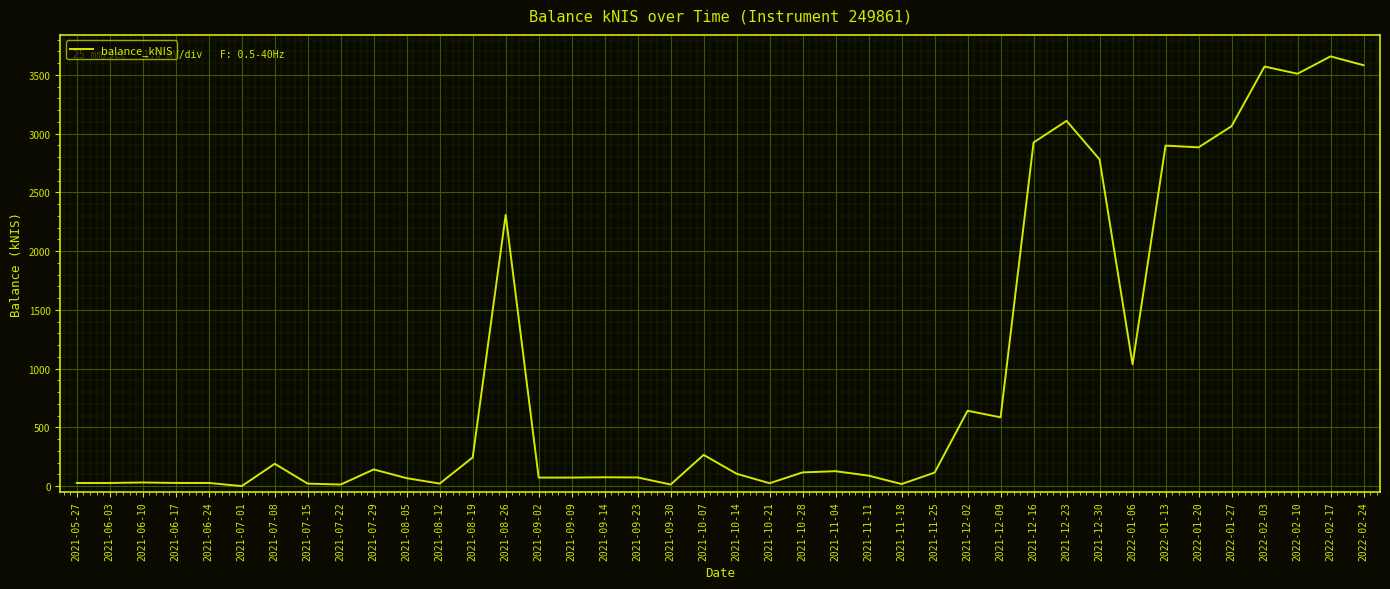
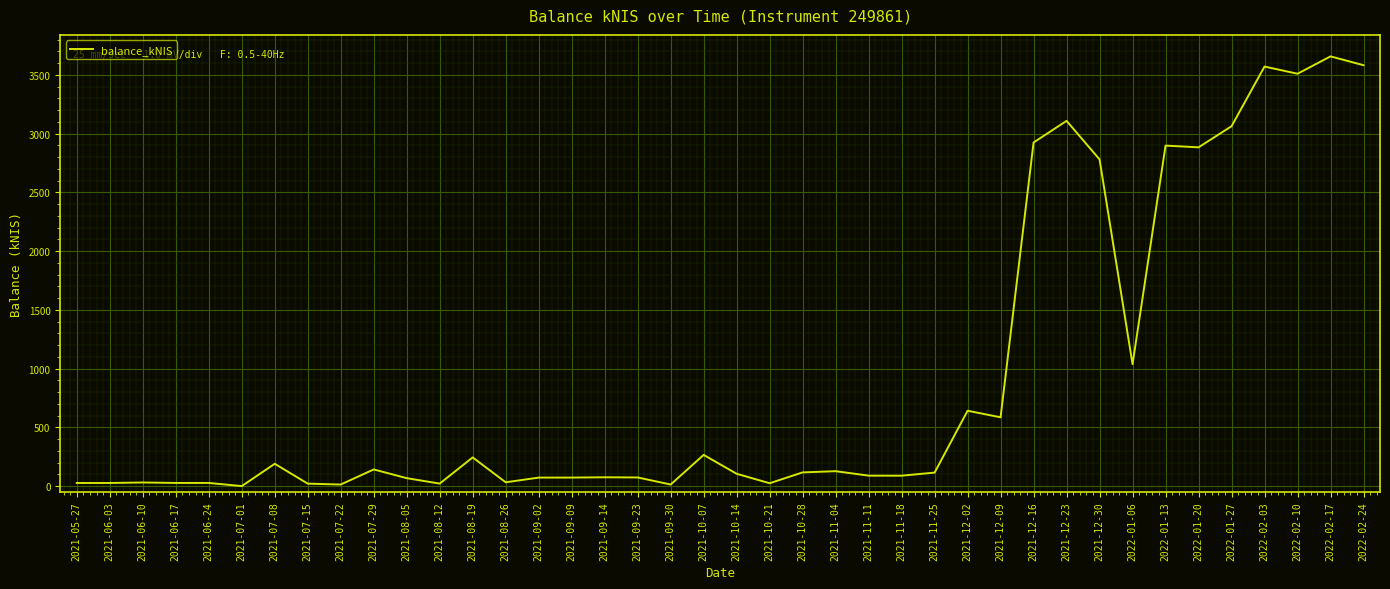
  {
    "2021-05-27": 30,
    "2021-06-03": 30,
    "2021-06-10": 30,
    "2021-06-17": 30,
    "2021-06-24": 30,
    "2021-07-01": 0,
    "2021-07-08": 190,
    "2021-07-15": 20,
    "2021-07-22": 10,
    "2021-07-29": 140,
    "2021-08-05": 70,
    "2021-08-12": 20,
    "2021-08-19": 240,
-   "2021-08-26": 2310,
+   "2021-08-26": 30,
    "2021-09-02": 70,
    "2021-09-09": 70,
    "2021-09-14": 80,
    "2021-09-23": 70,
    "2021-09-30": 10,
    "2021-10-07": 270,
    "2021-10-14": 100,
    "2021-10-21": 20,
    "2021-10-28": 120,
    "2021-11-04": 130,
    "2021-11-11": 90,
-   "2021-11-18": 20,
+   "2021-11-18": 90,
    "2021-11-25": 110,
    "2021-12-02": 640,
    "2021-12-09": 590,
    "2021-12-16": 2920,
    "2021-12-23": 3110,
    "2021-12-30": 2780,
    "2022-01-06": 1040,
    "2022-01-13": 2900,
    "2022-01-20": 2880,
    "2022-01-27": 3060,
    "2022-02-03": 3570,
    "2022-02-10": 3510,
    "2022-02-17": 3660,
    "2022-02-24": 3580
  }
